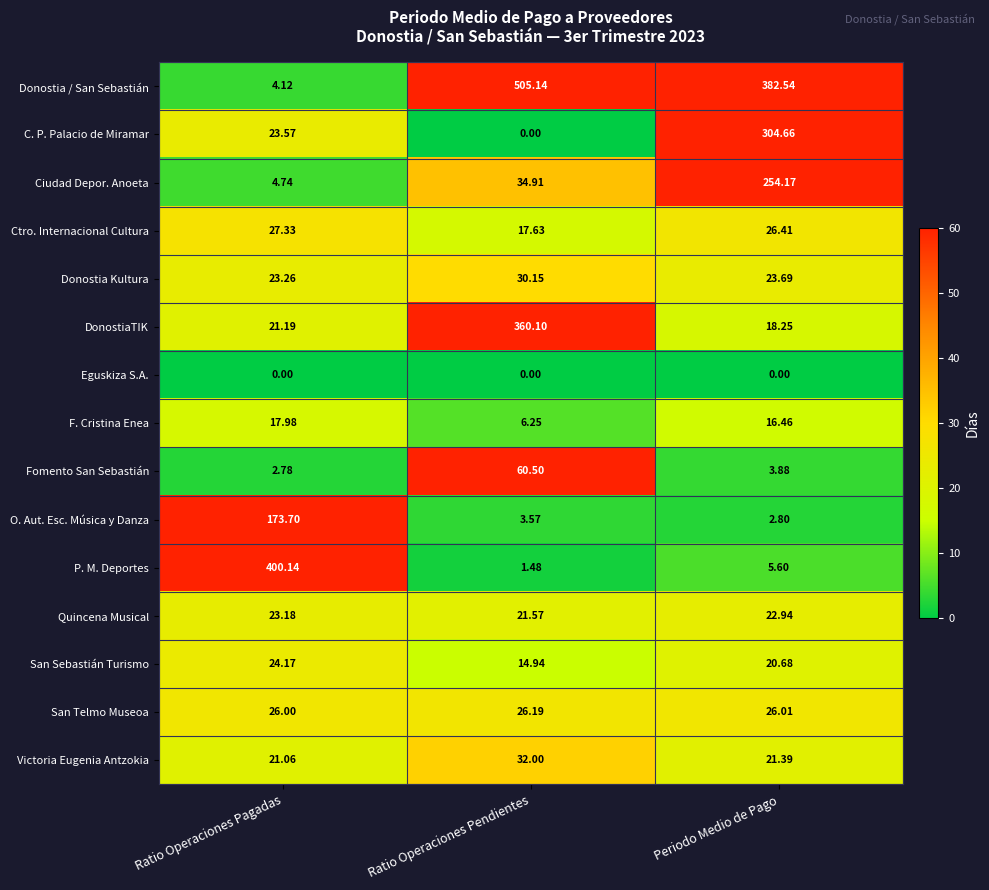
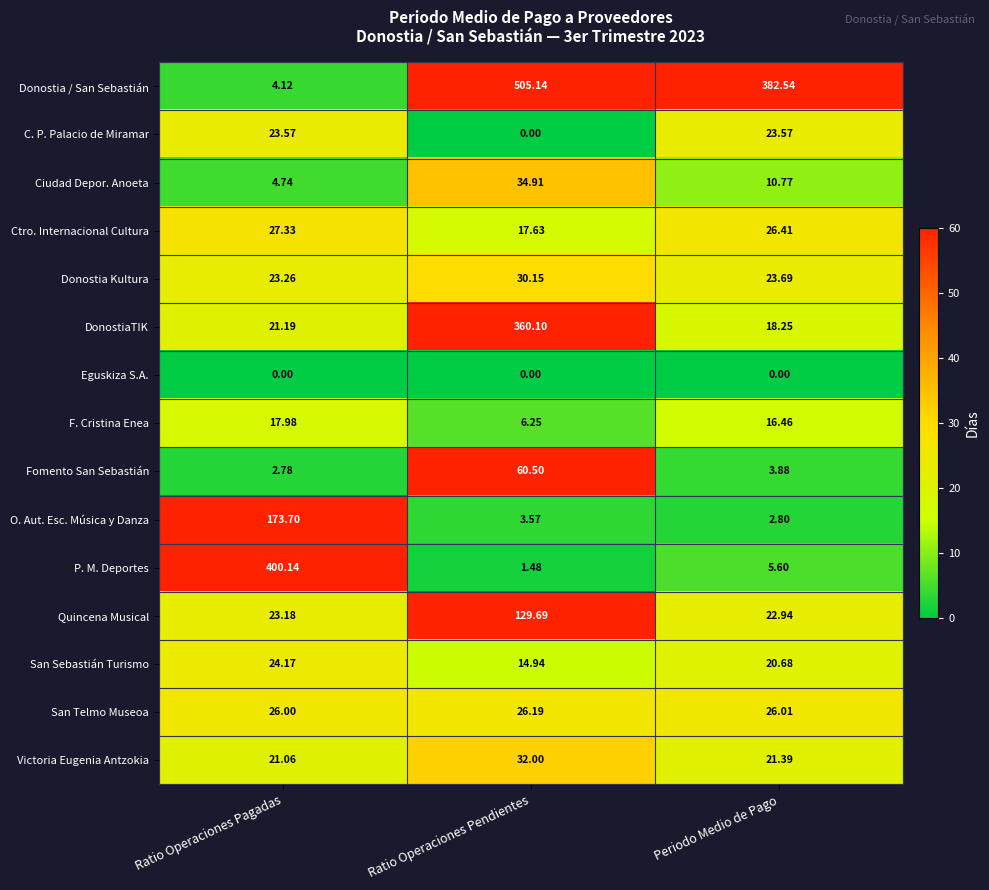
  {
    "Donostia / San Sebastián": {
      "Ratio Operaciones Pagadas": 4.12,
      "Ratio Operaciones Pendientes": 505.14,
      "Periodo Medio de Pago": 382.54
    },
    "C. P. Palacio de Miramar": {
      "Ratio Operaciones Pagadas": 23.57,
      "Ratio Operaciones Pendientes": 0.00,
-     "Periodo Medio de Pago": 304.66
+     "Periodo Medio de Pago": 23.57
    },
    "Ciudad Depor. Anoeta": {
      "Ratio Operaciones Pagadas": 4.74,
      "Ratio Operaciones Pendientes": 34.91,
-     "Periodo Medio de Pago": 254.17
+     "Periodo Medio de Pago": 10.77
    },
    "Ctro. Internacional Cultura": {
      "Ratio Operaciones Pagadas": 27.33,
      "Ratio Operaciones Pendientes": 17.63,
      "Periodo Medio de Pago": 26.41
    },
    "Donostia Kultura": {
      "Ratio Operaciones Pagadas": 23.26,
      "Ratio Operaciones Pendientes": 30.15,
      "Periodo Medio de Pago": 23.69
    },
    "DonostiaTIK": {
      "Ratio Operaciones Pagadas": 21.19,
      "Ratio Operaciones Pendientes": 360.10,
      "Periodo Medio de Pago": 18.25
    },
    "Eguskiza S.A.": {
      "Ratio Operaciones Pagadas": 0.00,
      "Ratio Operaciones Pendientes": 0.00,
      "Periodo Medio de Pago": 0.00
    },
    "F. Cristina Enea": {
      "Ratio Operaciones Pagadas": 17.98,
      "Ratio Operaciones Pendientes": 6.25,
      "Periodo Medio de Pago": 16.46
    },
    "Fomento San Sebastián": {
      "Ratio Operaciones Pagadas": 2.78,
      "Ratio Operaciones Pendientes": 60.50,
      "Periodo Medio de Pago": 3.88
    },
    "O. Aut. Esc. Música y Danza": {
      "Ratio Operaciones Pagadas": 173.70,
      "Ratio Operaciones Pendientes": 3.57,
      "Periodo Medio de Pago": 2.80
    },
    "P. M. Deportes": {
      "Ratio Operaciones Pagadas": 400.14,
      "Ratio Operaciones Pendientes": 1.48,
      "Periodo Medio de Pago": 5.60
    },
    "Quincena Musical": {
      "Ratio Operaciones Pagadas": 23.18,
-     "Ratio Operaciones Pendientes": 21.57,
+     "Ratio Operaciones Pendientes": 129.69,
      "Periodo Medio de Pago": 22.94
    },
    "San Sebastián Turismo": {
      "Ratio Operaciones Pagadas": 24.17,
      "Ratio Operaciones Pendientes": 14.94,
      "Periodo Medio de Pago": 20.68
    },
    "San Telmo Museoa": {
      "Ratio Operaciones Pagadas": 26.00,
      "Ratio Operaciones Pendientes": 26.19,
      "Periodo Medio de Pago": 26.01
    },
    "Victoria Eugenia Antzokia": {
      "Ratio Operaciones Pagadas": 21.06,
      "Ratio Operaciones Pendientes": 32.00,
      "Periodo Medio de Pago": 21.39
    }
  }
